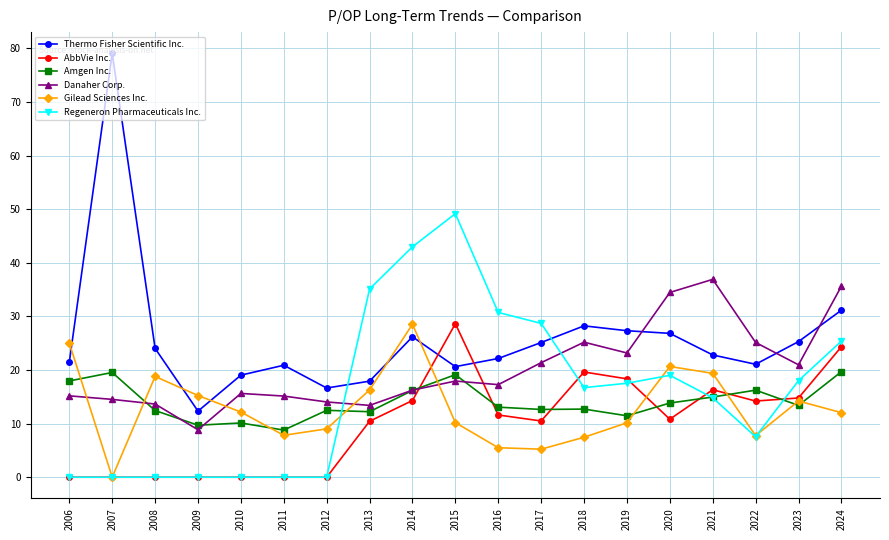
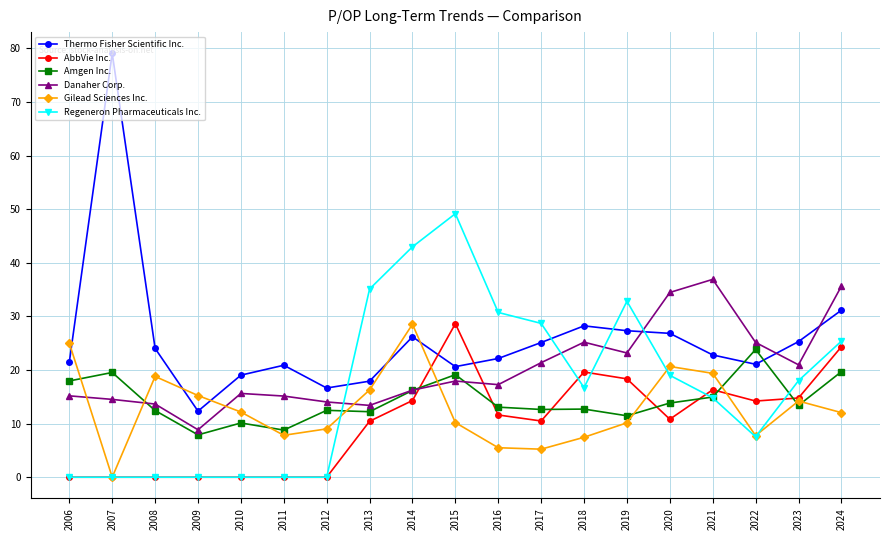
  {
    "Thermo Fisher Scientific Inc.": {
      "2006": 21,
      "2008": 24,
      "2009": 12,
      "2010": 19,
      "2011": 21,
      "2012": 17,
      "2013": 18,
      "2014": 26,
      "2015": 21,
      "2016": 22,
      "2017": 25,
      "2018": 28,
      "2019": 27,
      "2020": 27,
      "2021": 23,
      "2022": 21,
      "2023": 25,
      "2024": 31
    },
    "AbbVie Inc.": {
      "2013": 10,
      "2014": 14,
      "2015": 29,
      "2016": 12,
      "2017": 10,
      "2018": 20,
      "2019": 18,
      "2020": 11,
      "2021": 16,
      "2022": 14,
      "2023": 15,
      "2024": 24
    },
    "Amgen Inc.": {
      "2006": 18,
      "2007": 20,
      "2008": 12,
-     "2009": 10,
+     "2009": 8,
      "2010": 10,
      "2011": 9,
      "2012": 12,
      "2013": 12,
      "2015": 19,
      "2016": 13,
      "2017": 13,
      "2018": 13,
      "2019": 11,
      "2020": 14,
-     "2022": 16,
+     "2022": 24,
      "2023": 13,
      "2024": 20
    },
    "Danaher Corp.": {
      "2006": 15,
      "2007": 15,
      "2008": 14,
      "2009": 9,
      "2010": 16,
      "2011": 15,
      "2012": 14,
      "2013": 13,
      "2015": 18,
      "2016": 17,
      "2017": 21,
      "2018": 25,
      "2019": 23,
      "2020": 34,
      "2021": 37,
      "2022": 25,
      "2023": 21,
      "2024": 36
    },
    "Gilead Sciences Inc.": {
      "2006": 25,
      "2008": 19,
      "2009": 15,
      "2010": 12,
      "2011": 8,
      "2012": 9,
      "2013": 16,
      "2014": 29,
      "2015": 10,
      "2016": 6,
      "2017": 5,
      "2018": 7,
      "2019": 10,
      "2020": 21,
      "2021": 19,
      "2023": 14,
      "2024": 12
    },
    "Regeneron Pharmaceuticals Inc.": {
      "2013": 35,
      "2014": 43,
      "2015": 49,
      "2016": 31,
      "2017": 29,
      "2018": 17,
-     "2019": 18,
+     "2019": 33,
      "2020": 19,
      "2023": 18,
      "2024": 25
    }
  }
